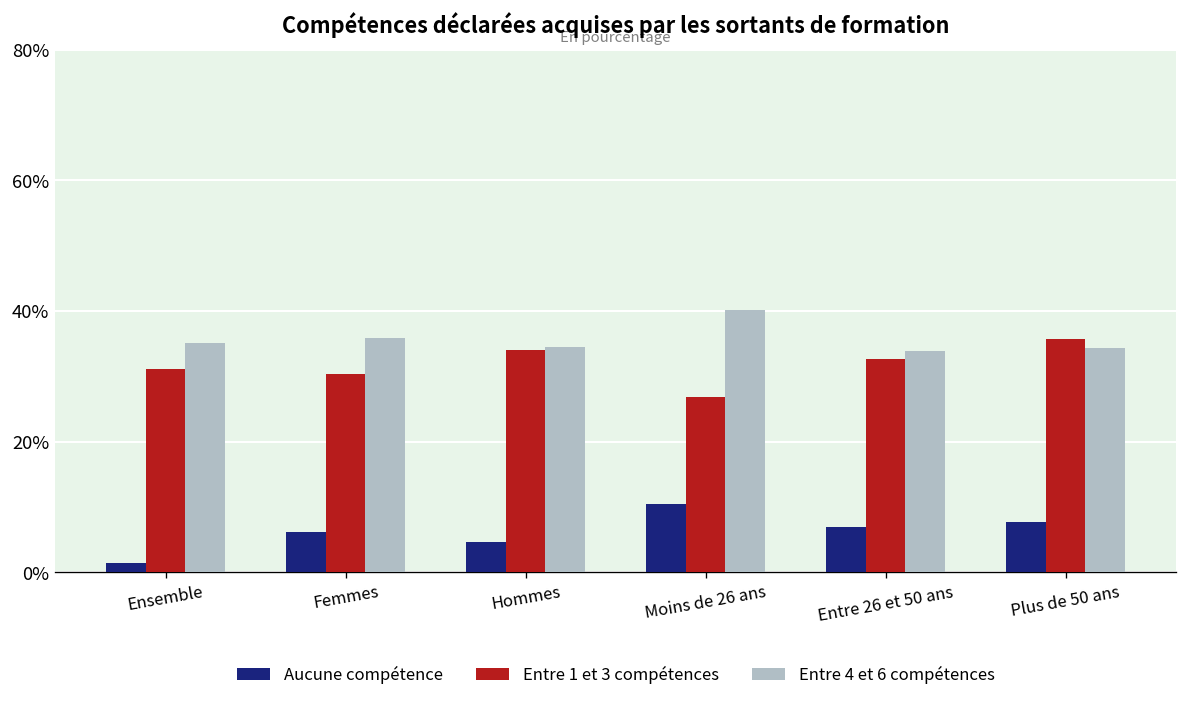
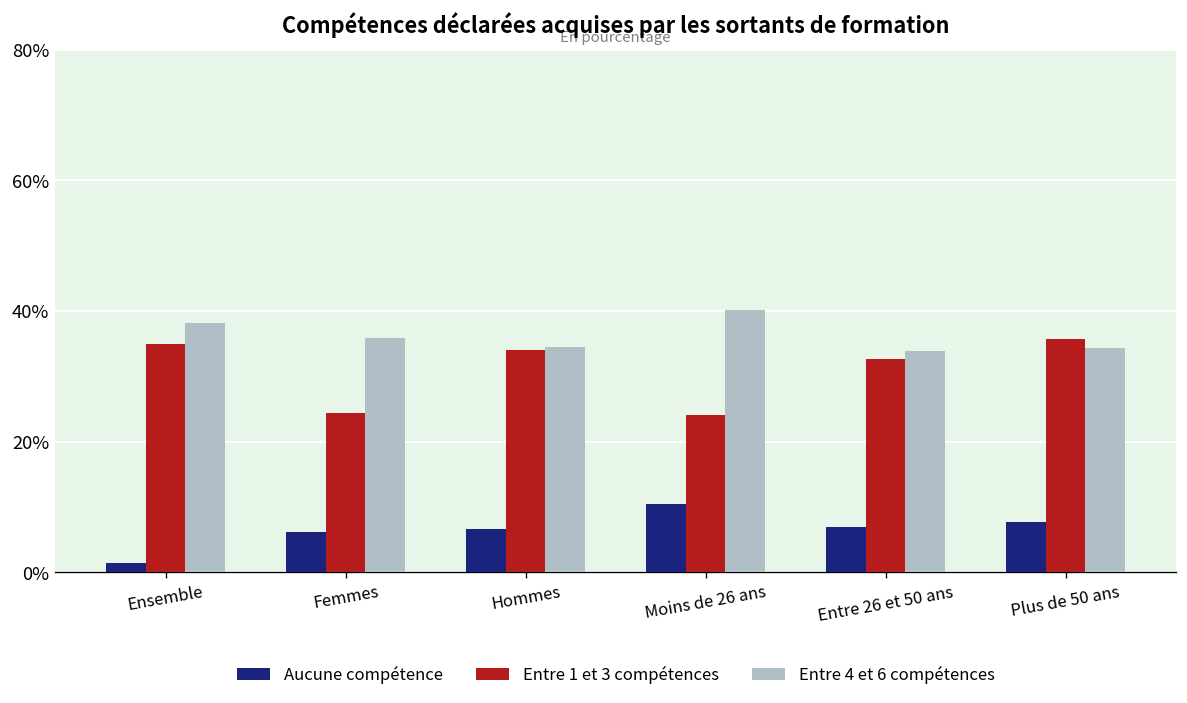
  {
    "Aucune compétence": {
      "Ensemble": "1%",
      "Femmes": "6%",
-     "Hommes": "5%",
+     "Hommes": "7%",
      "Moins de 26 ans": "10%",
      "Entre 26 et 50 ans": "7%",
      "Plus de 50 ans": "8%"
    },
    "Entre 1 et 3 compétences": {
-     "Ensemble": "31%",
-     "Femmes": "30%",
+     "Ensemble": "35%",
+     "Femmes": "24%",
      "Hommes": "34%",
-     "Moins de 26 ans": "27%",
+     "Moins de 26 ans": "24%",
      "Entre 26 et 50 ans": "33%",
      "Plus de 50 ans": "36%"
    },
    "Entre 4 et 6 compétences": {
-     "Ensemble": "35%",
+     "Ensemble": "38%",
      "Femmes": "36%",
      "Hommes": "34%",
      "Moins de 26 ans": "40%",
      "Entre 26 et 50 ans": "34%",
      "Plus de 50 ans": "34%"
    }
  }
